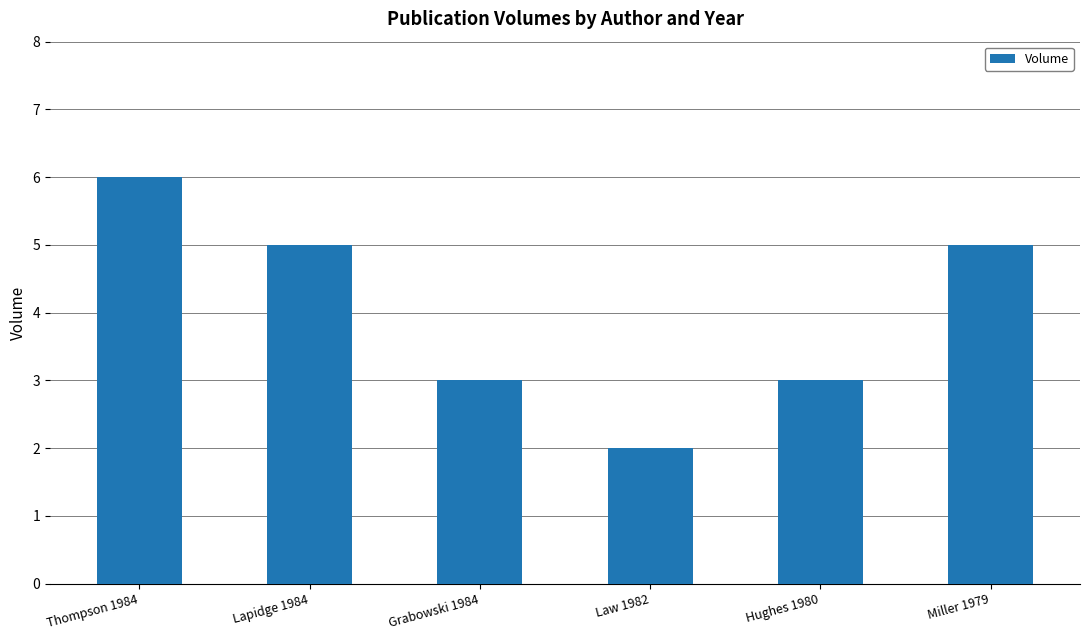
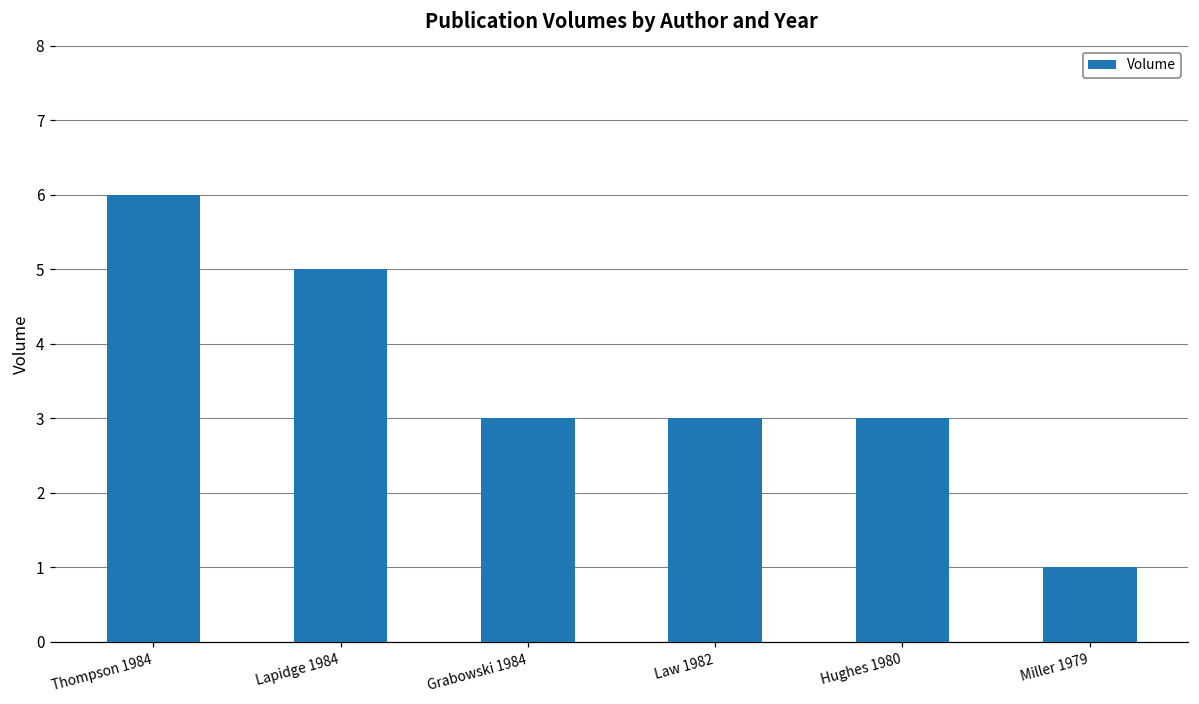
  {
    "Thompson 1984": 6,
    "Lapidge 1984": 5,
    "Grabowski 1984": 3,
-   "Law 1982": 2,
+   "Law 1982": 3,
    "Hughes 1980": 3,
-   "Miller 1979": 5
+   "Miller 1979": 1
  }
